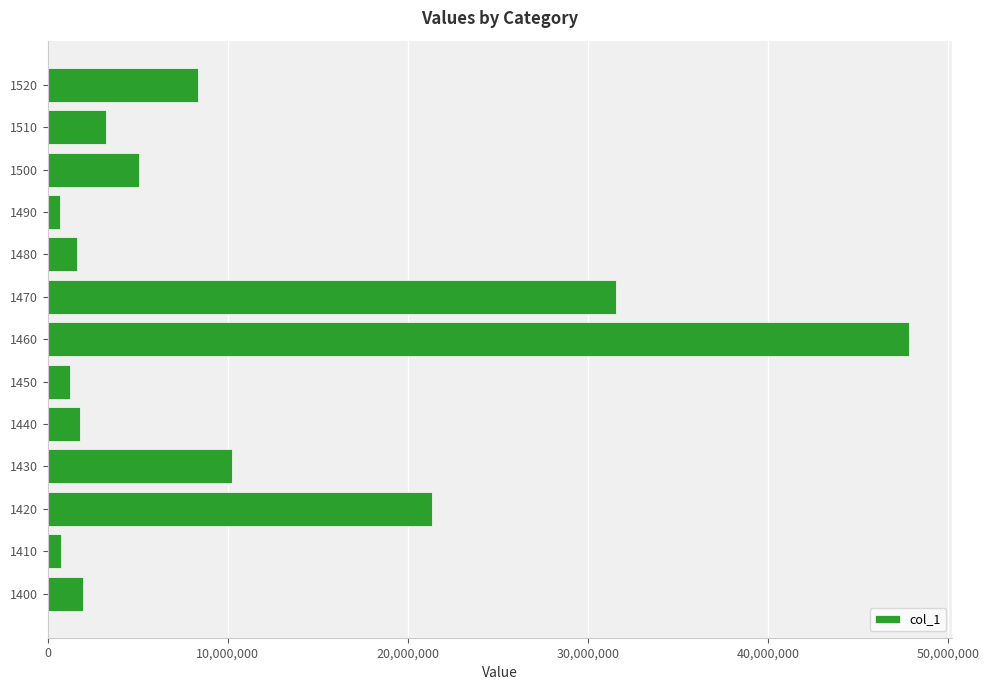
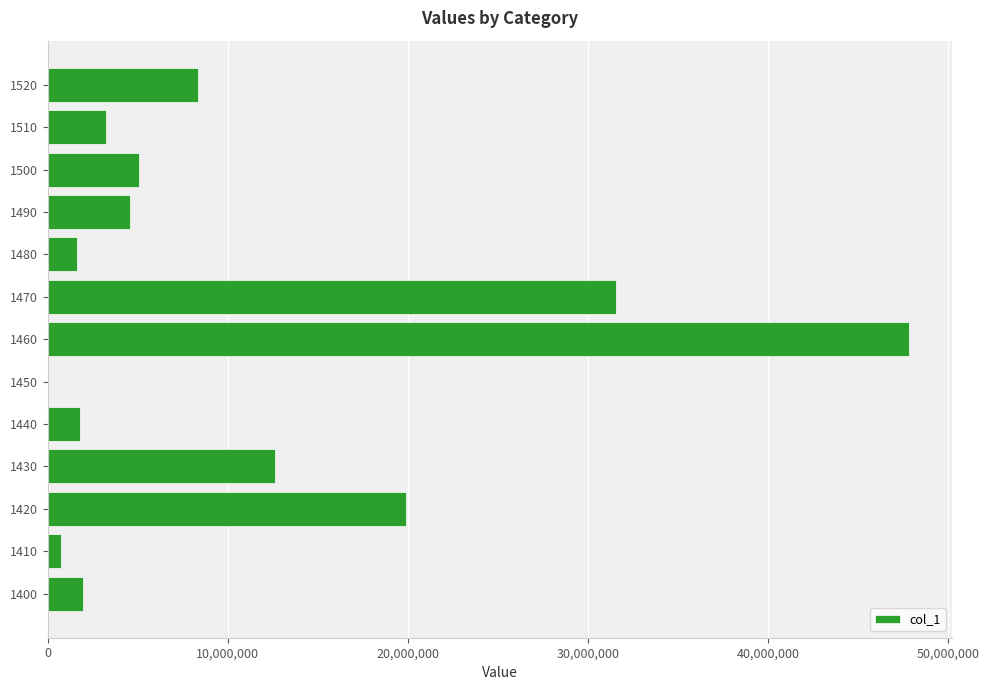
  {
    "1520": "8,400,000",
    "1510": "3,200,000",
    "1500": "5,100,000",
-   "1490": "700,000",
+   "1490": "4,600,000",
    "1480": "1,600,000",
    "1470": "31,600,000",
    "1460": "47,900,000",
-   "1450": "1,200,000",
+   "1450": "0",
    "1440": "1,800,000",
-   "1430": "10,200,000",
-   "1420": "21,400,000",
+   "1430": "12,600,000",
+   "1420": "19,900,000",
    "1410": "800,000",
    "1400": "2,000,000"
  }
